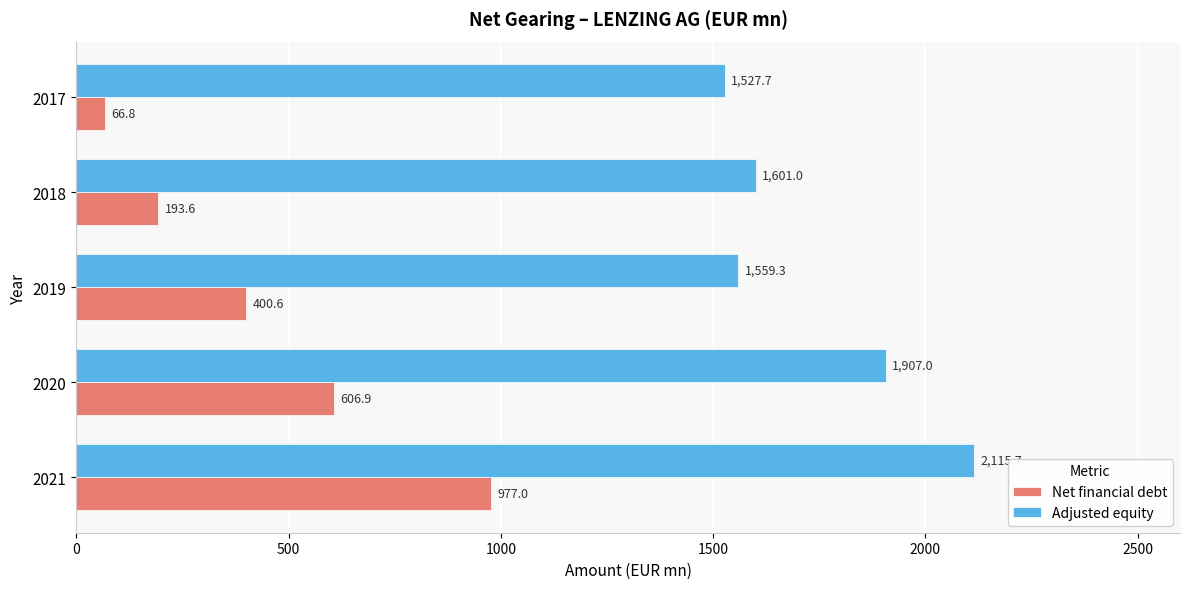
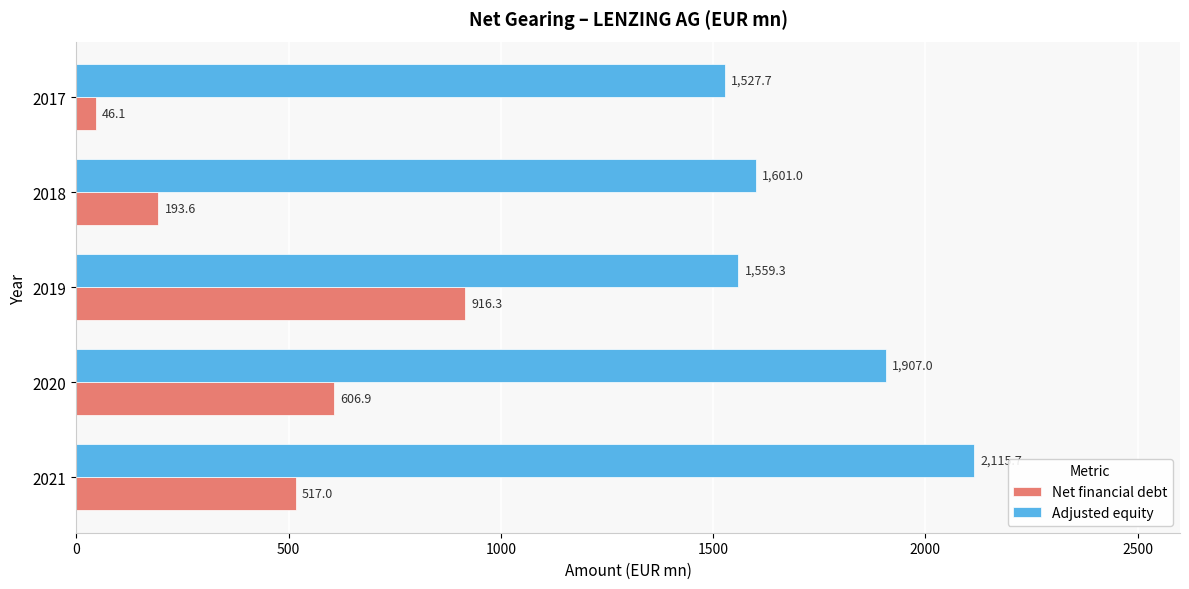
  {
    "Net financial debt": {
-     "2017": "66.8",
+     "2017": "46.1",
      "2018": "193.6",
-     "2019": "400.6",
+     "2019": "916.3",
      "2020": "606.9",
-     "2021": "977.0"
+     "2021": "517.0"
    },
    "Adjusted equity": {
      "2017": "1,527.7",
      "2018": "1,601.0",
      "2019": "1,559.3",
      "2020": "1,907.0"
    }
  }
